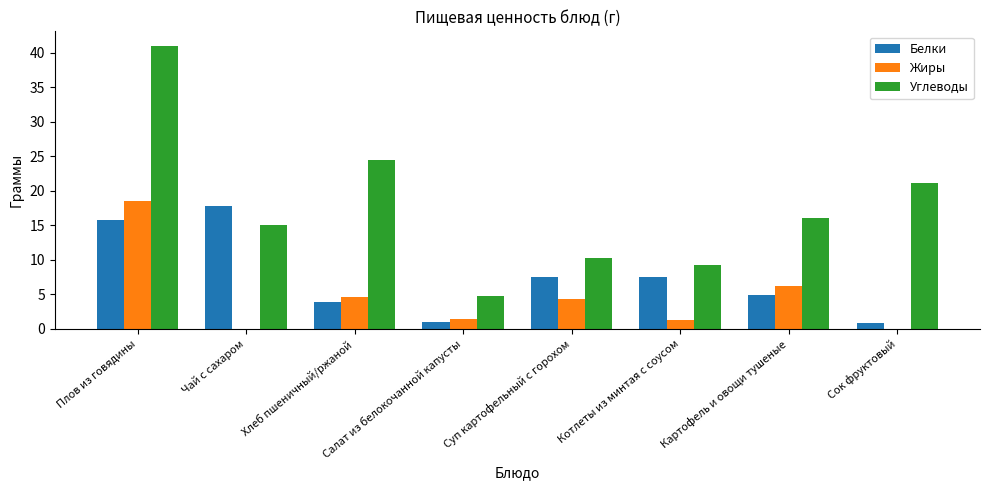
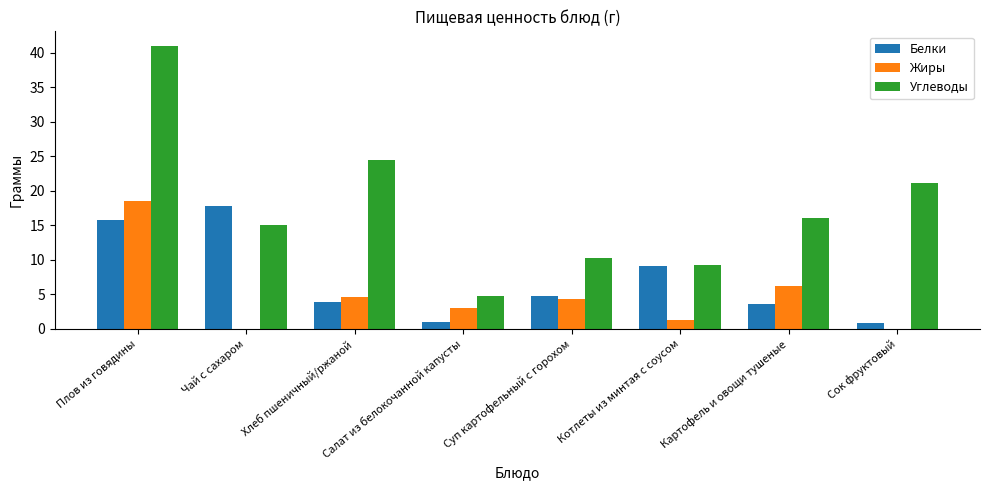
  {
    "Белки": {
      "Плов из говядины": 16,
      "Чай с сахаром": 18,
      "Хлеб пшеничный/ржаной": 4,
      "Салат из белокочанной капусты": 1,
-     "Суп картофельный с горохом": 8,
-     "Котлеты из минтая с соусом": 8,
-     "Картофель и овощи тушеные": 5,
+     "Суп картофельный с горохом": 5,
+     "Котлеты из минтая с соусом": 9,
+     "Картофель и овощи тушеные": 4,
      "Сок фруктовый": 1
    },
    "Жиры": {
      "Плов из говядины": 19,
      "Хлеб пшеничный/ржаной": 5,
-     "Салат из белокочанной капусты": 1,
+     "Салат из белокочанной капусты": 3,
      "Суп картофельный с горохом": 4,
      "Котлеты из минтая с соусом": 1,
      "Картофель и овощи тушеные": 6,
      "Сок фруктовый": 0
    },
    "Углеводы": {
      "Плов из говядины": 41,
      "Чай с сахаром": 15,
      "Хлеб пшеничный/ржаной": 25,
      "Салат из белокочанной капусты": 5,
      "Суп картофельный с горохом": 10,
      "Котлеты из минтая с соусом": 9,
      "Картофель и овощи тушеные": 16,
      "Сок фруктовый": 21
    }
  }
